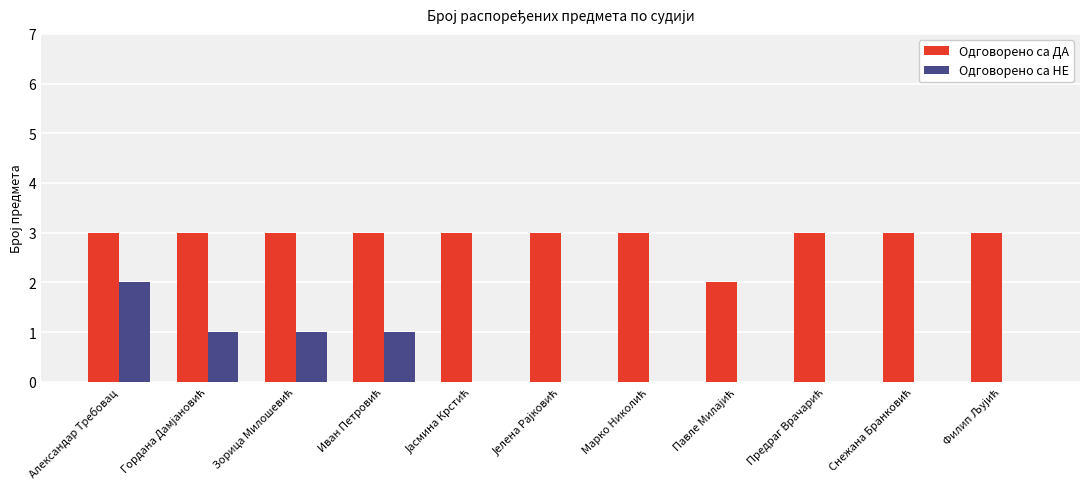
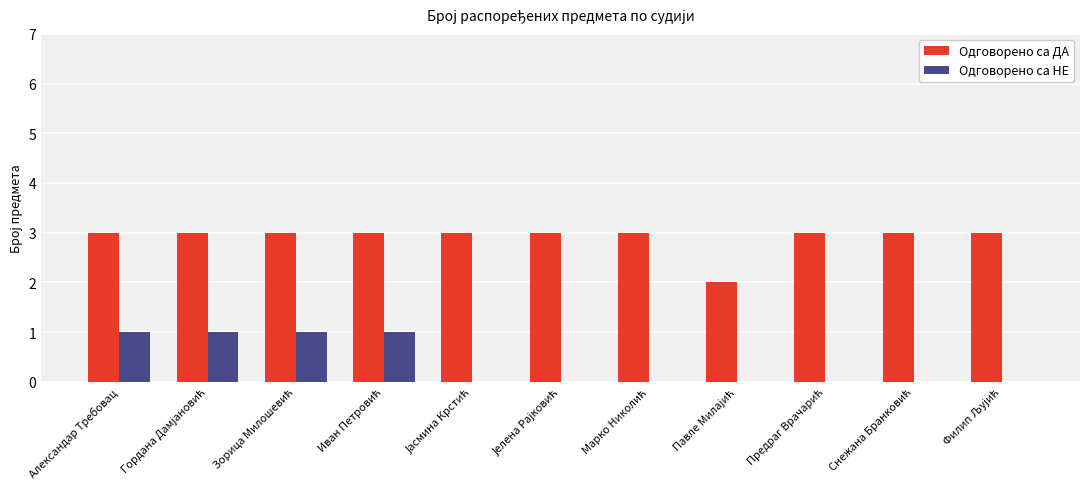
  {
    "Одговорено са ДА": {
      "Александар Требовац": 3,
      "Гордана Дамјановић": 3,
      "Зорица Милошевић": 3,
      "Иван Петровић": 3,
      "Јасмина Крстић": 3,
      "Јелена Рајковић": 3,
      "Марко Николић": 3,
      "Павле Милајић": 2,
      "Предраг Врачарић": 3,
      "Снежана Бранковић": 3,
      "Филип Љујић": 3
    },
    "Одговорено са НЕ": {
-     "Александар Требовац": 2,
+     "Александар Требовац": 1,
      "Гордана Дамјановић": 1,
      "Зорица Милошевић": 1,
      "Иван Петровић": 1,
      "Јасмина Крстић": 0,
      "Јелена Рајковић": 0,
      "Марко Николић": 0,
      "Павле Милајић": 0,
      "Предраг Врачарић": 0,
      "Снежана Бранковић": 0,
      "Филип Љујић": 0
    }
  }
